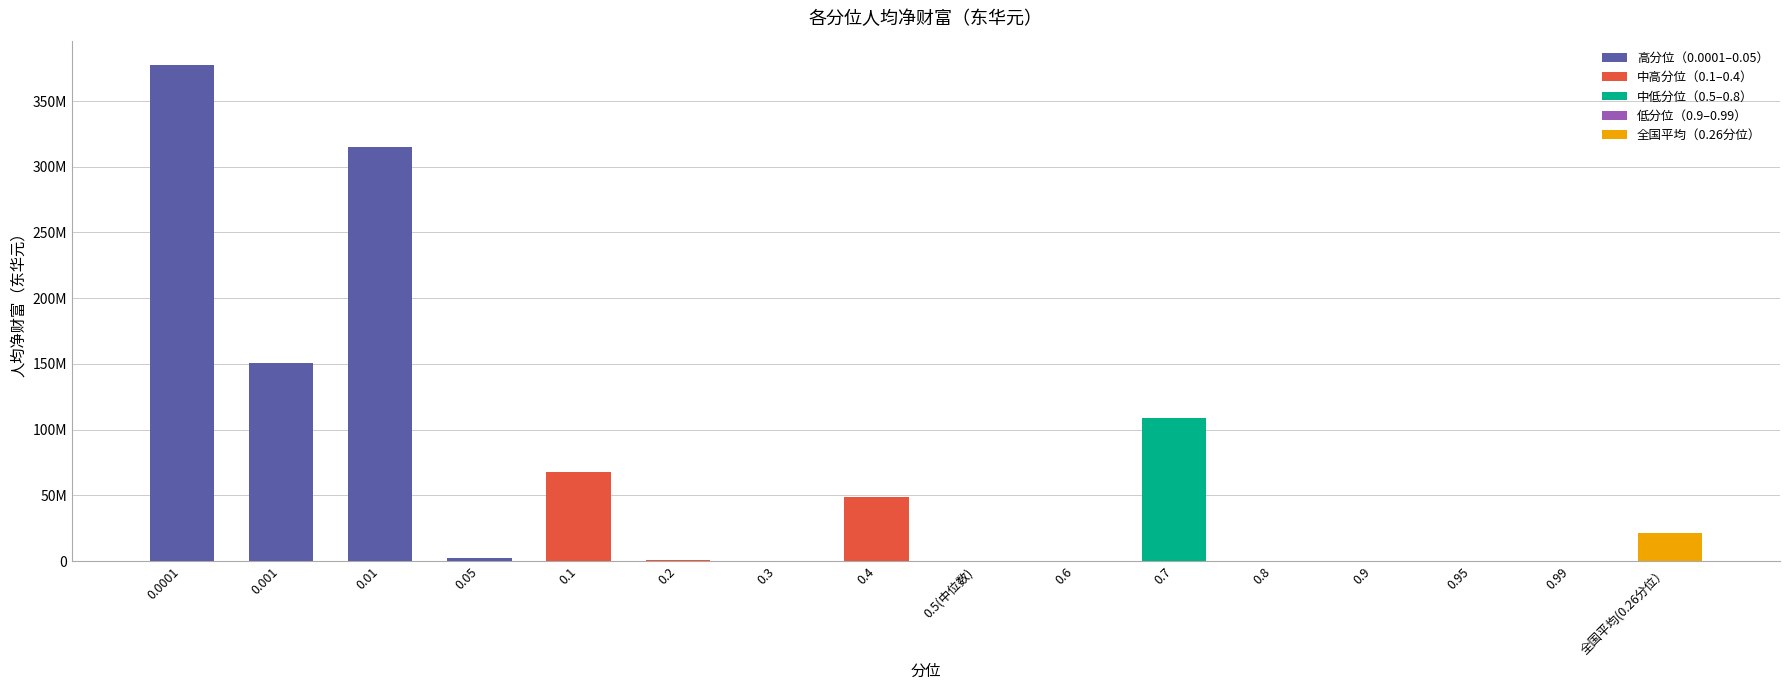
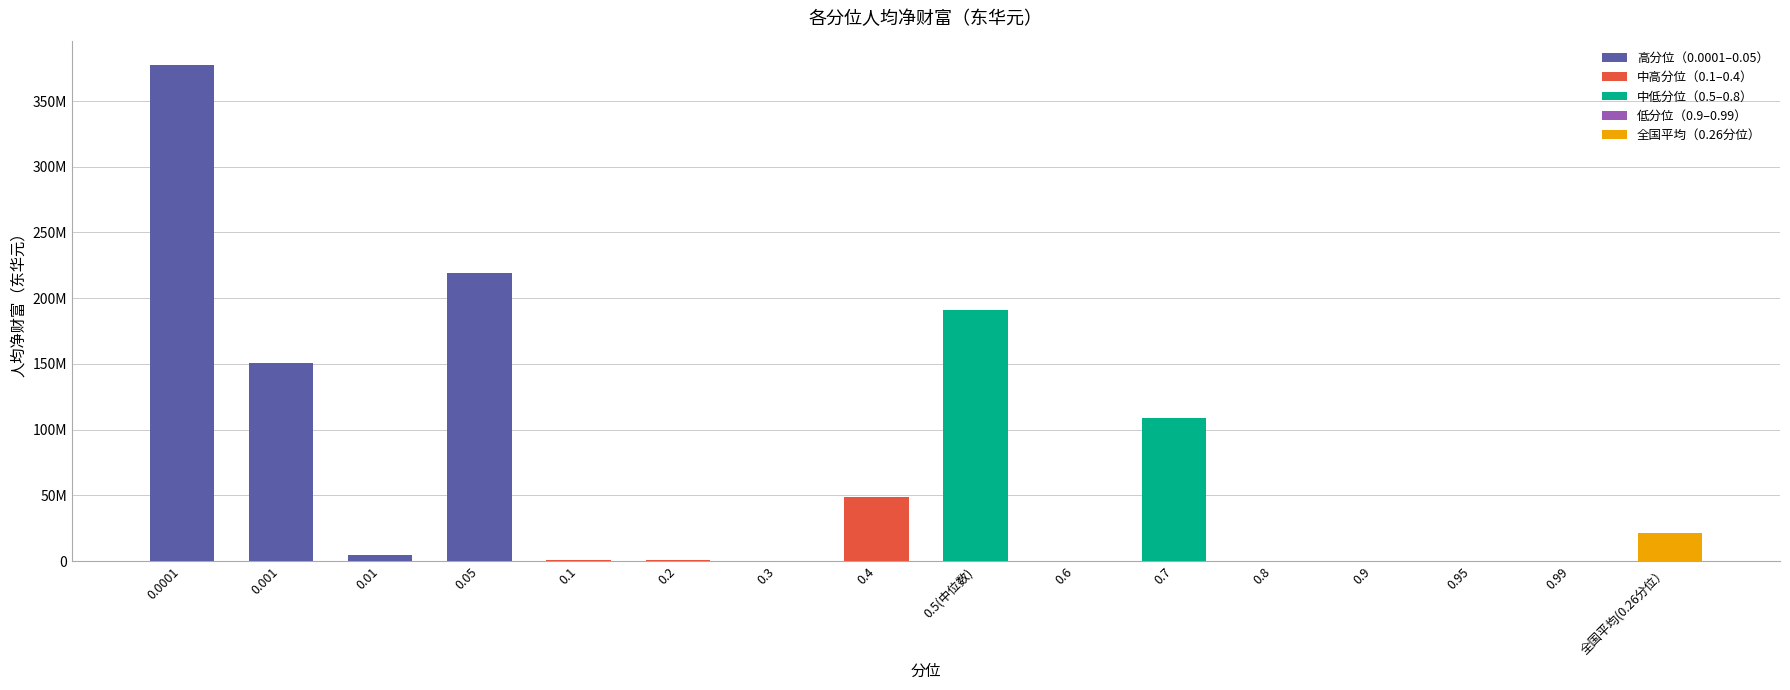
  {
    "0.0001": 377000000,
    "0.001": 150000000,
-   "0.01": 315000000,
-   "0.05": 2000000,
-   "0.1": 67000000,
+   "0.01": 4000000,
+   "0.05": 219000000,
+   "0.1": 1000000,
    "0.4": 49000000,
-   "0.5(中位数)": 0,
+   "0.5(中位数)": 191000000,
    "0.7": 109000000,
    "全国平均(0.26分位）": 21000000
  }
